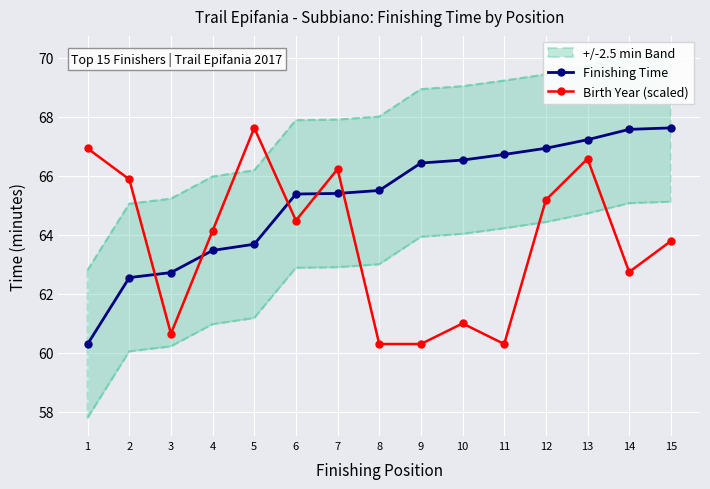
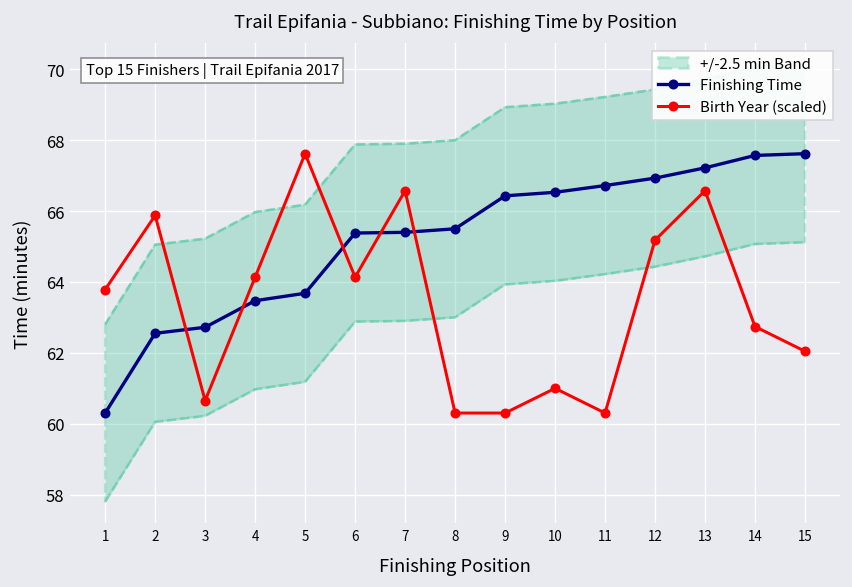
  {
    "Finishing Time": {
      "1": 60.3,
      "2": 62.6,
      "3": 62.7,
      "4": 63.5,
      "5": 63.7,
      "6": 65.4,
      "7": 65.4,
      "8": 65.5,
      "9": 66.4,
      "10": 66.5,
      "11": 66.7,
      "12": 66.9,
      "13": 67.2,
      "14": 67.6,
      "15": 67.6
    },
    "Birth Year (scaled)": {
-     "1": 66.9,
+     "1": 63.8,
      "2": 65.9,
      "3": 60.6,
      "4": 64.1,
      "5": 67.6,
-     "6": 64.5,
-     "7": 66.2,
+     "6": 64.1,
+     "7": 66.6,
      "8": 60.3,
      "9": 60.3,
      "10": 61.0,
      "11": 60.3,
      "12": 65.2,
      "13": 66.6,
      "14": 62.7,
-     "15": 63.8
+     "15": 62.0
    }
  }
